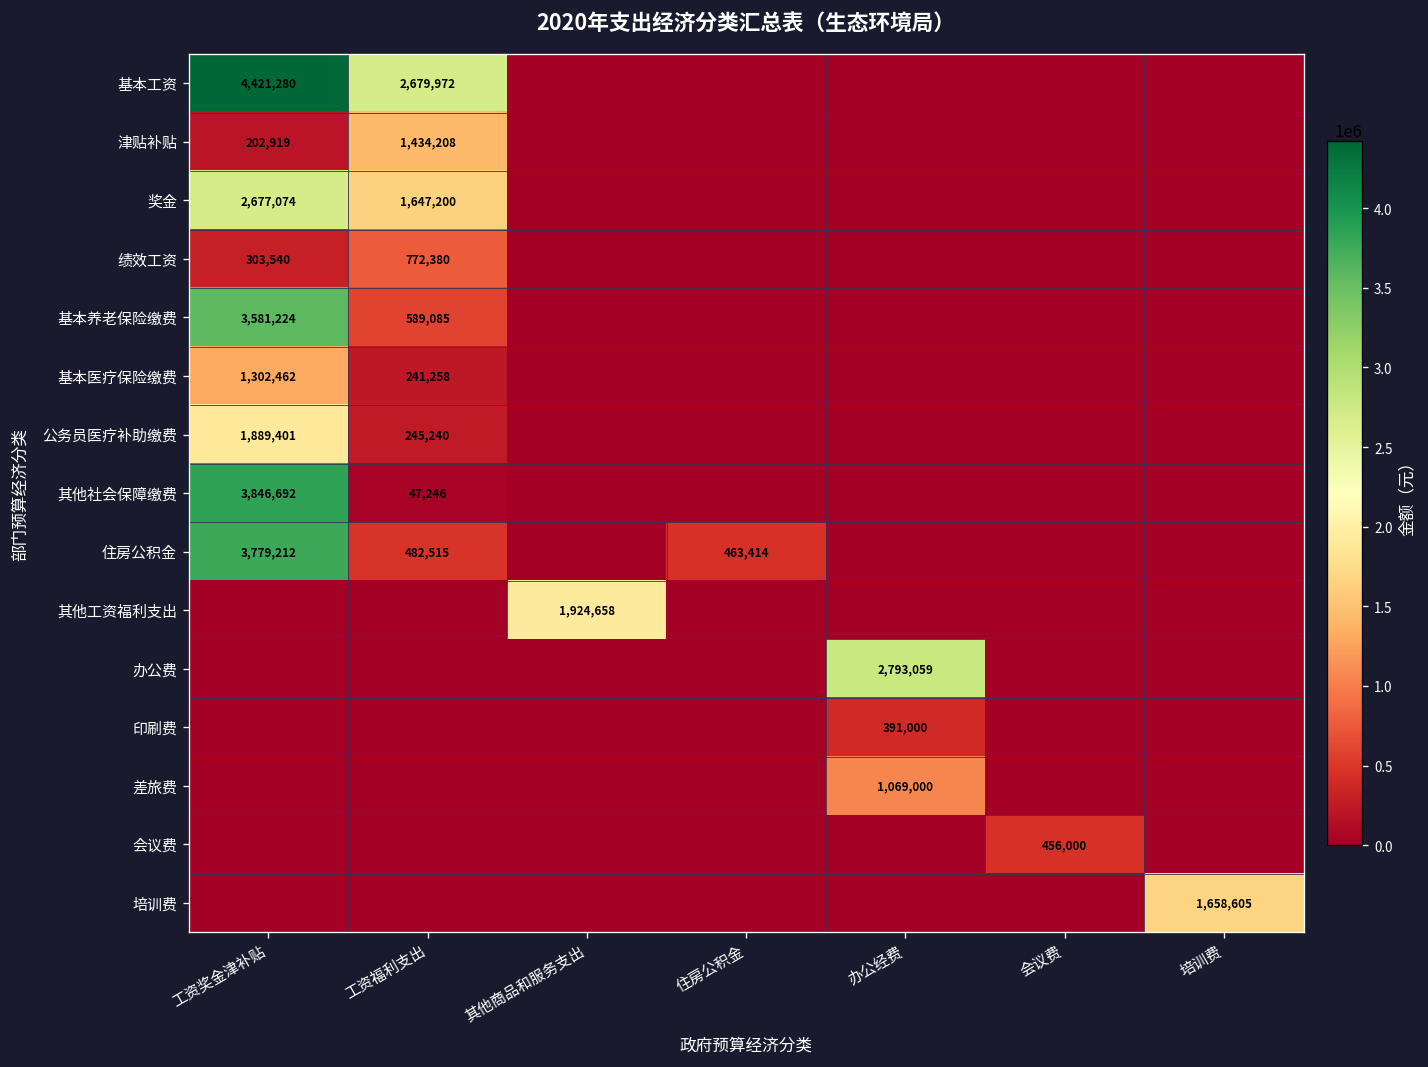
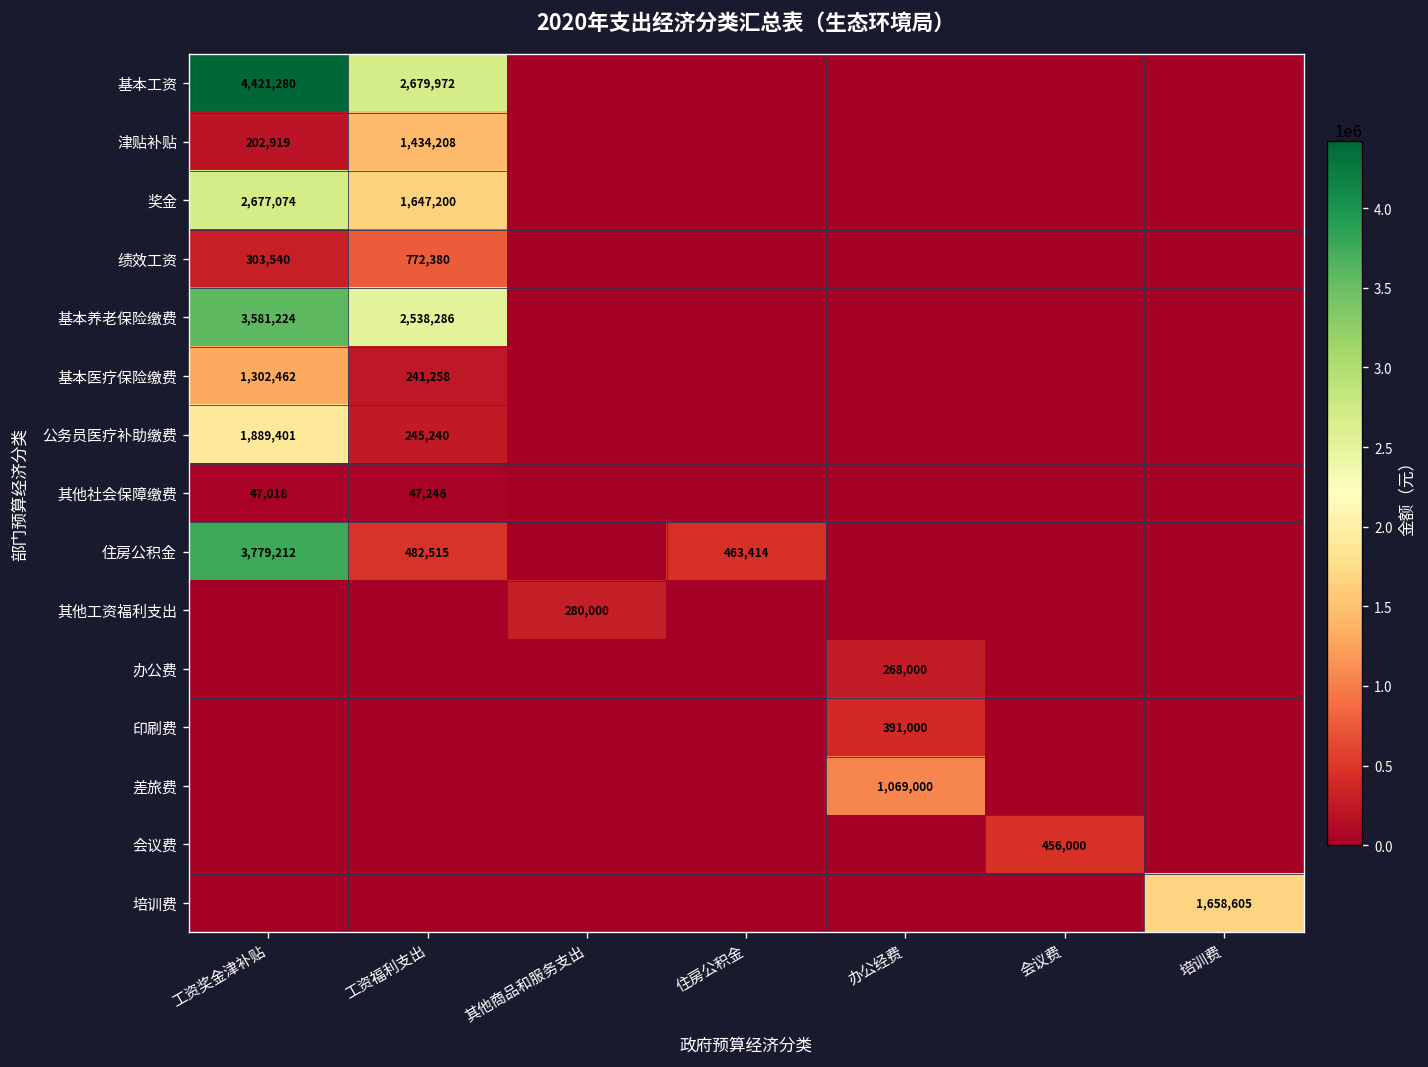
  {
    "基本工资": {
      "工资奖金津补贴": "4,421,280",
      "工资福利支出": "2,679,972"
    },
    "津贴补贴": {
      "工资奖金津补贴": "202,919",
      "工资福利支出": "1,434,208"
    },
    "奖金": {
      "工资奖金津补贴": "2,677,074",
      "工资福利支出": "1,647,200"
    },
    "绩效工资": {
      "工资奖金津补贴": "303,540",
      "工资福利支出": "772,380"
    },
    "基本养老保险缴费": {
      "工资奖金津补贴": "3,581,224",
-     "工资福利支出": "589,085"
+     "工资福利支出": "2,538,286"
    },
    "基本医疗保险缴费": {
      "工资奖金津补贴": "1,302,462",
      "工资福利支出": "241,258"
    },
    "公务员医疗补助缴费": {
      "工资奖金津补贴": "1,889,401",
      "工资福利支出": "245,240"
    },
    "其他社会保障缴费": {
-     "工资奖金津补贴": "3,846,692",
+     "工资奖金津补贴": "47,018",
      "工资福利支出": "47,246"
    },
    "住房公积金": {
      "工资奖金津补贴": "3,779,212",
      "工资福利支出": "482,515",
      "住房公积金": "463,414"
    },
    "其他工资福利支出": {
-     "其他商品和服务支出": "1,924,658"
+     "其他商品和服务支出": "280,000"
    },
    "办公费": {
-     "办公经费": "2,793,059"
+     "办公经费": "268,000"
    },
    "印刷费": {
      "办公经费": "391,000"
    },
    "差旅费": {
      "办公经费": "1,069,000"
    },
    "会议费": {
      "会议费": "456,000"
    },
    "培训费": {
      "培训费": "1,658,605"
    }
  }
